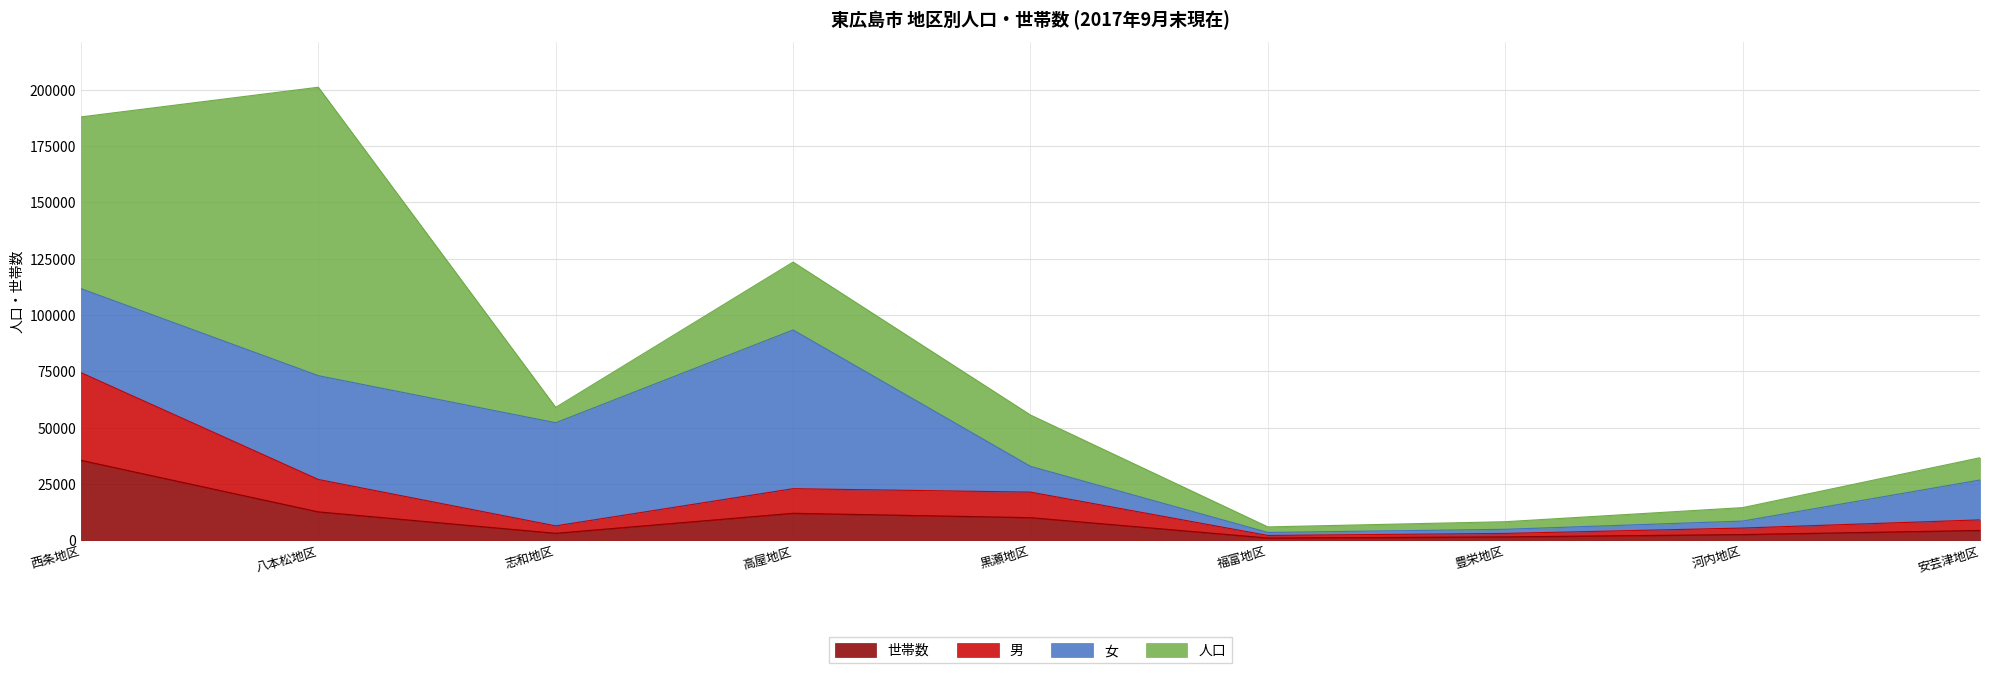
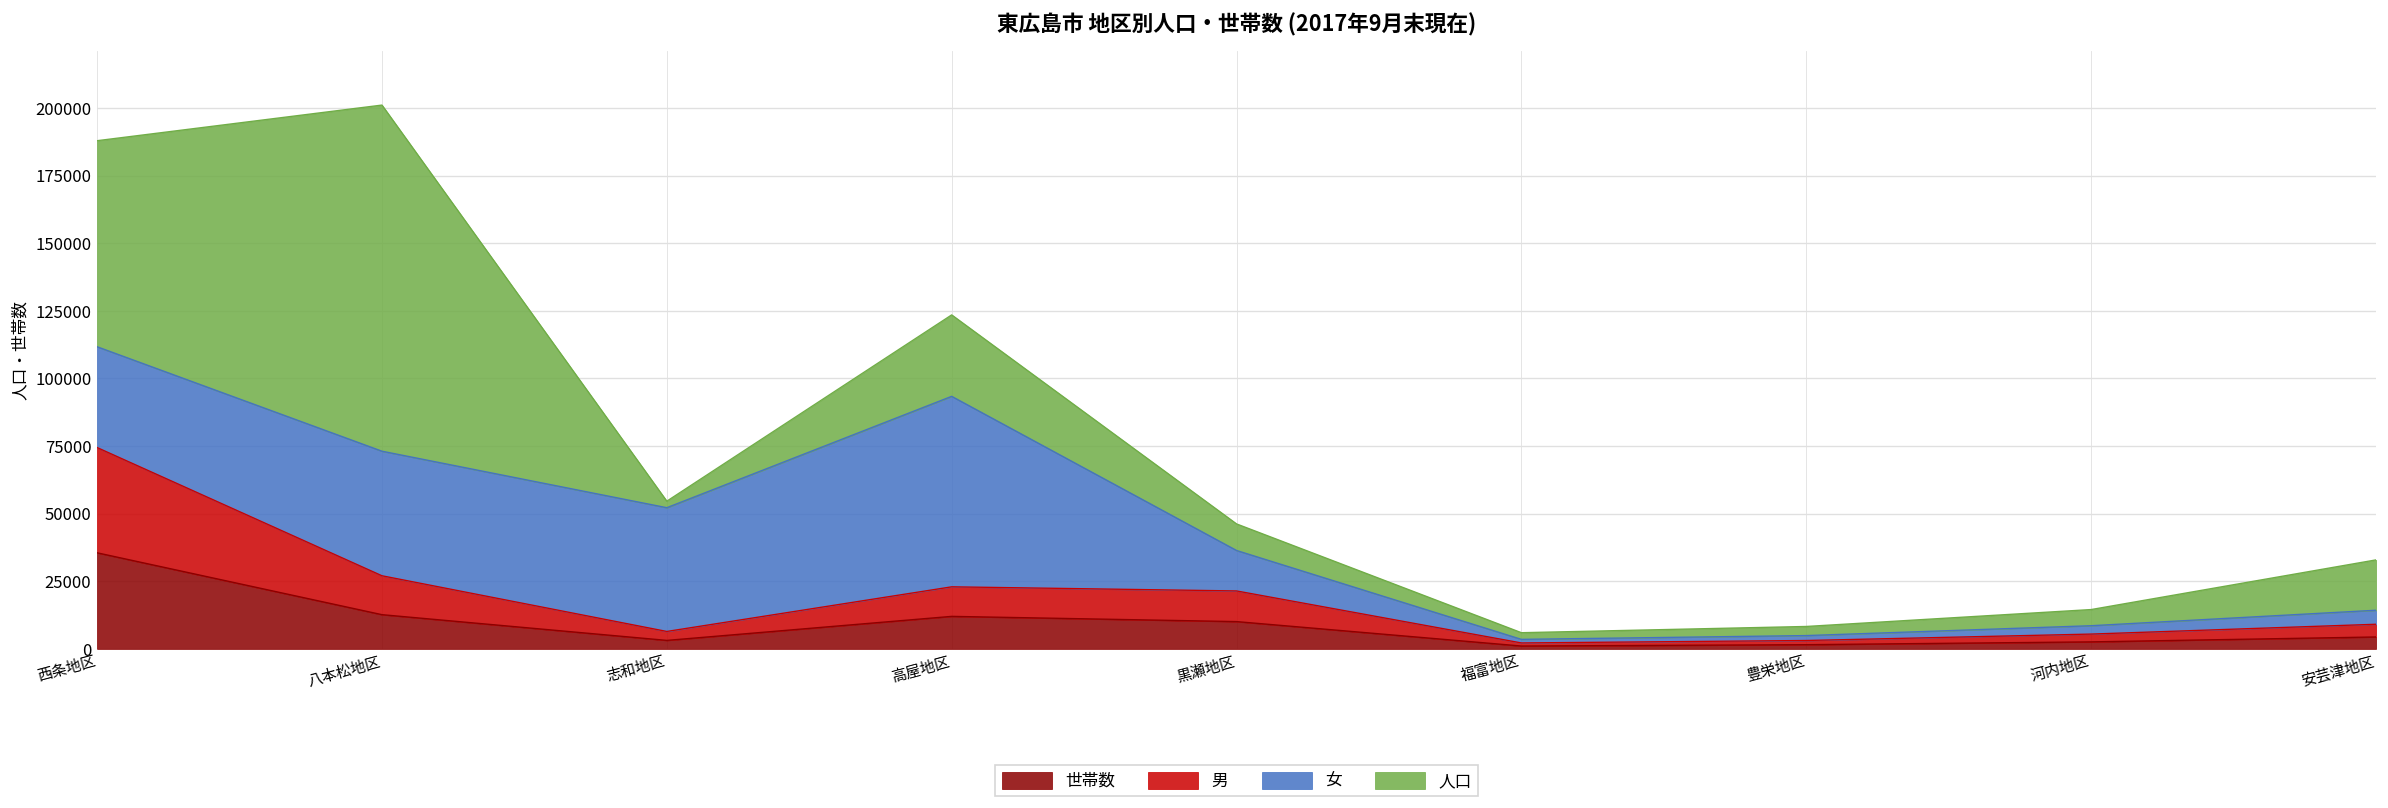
  {
    "世帯数": {
      "西条地区": 36000,
      "八本松地区": 13000,
      "志和地区": 3000,
      "高屋地区": 12000,
      "黒瀬地区": 10000,
      "福富地区": 1000,
      "豊栄地区": 2000,
      "河内地区": 3000,
      "安芸津地区": 4000
    },
    "男": {
      "西条地区": 39000,
      "八本松地区": 14000,
      "志和地区": 3000,
      "高屋地区": 11000,
      "黒瀬地区": 11000,
      "福富地区": 1000,
      "豊栄地区": 2000,
      "河内地区": 3000,
      "安芸津地区": 5000
    },
    "女": {
      "西条地区": 37000,
      "八本松地区": 46000,
      "志和地区": 46000,
      "高屋地区": 70000,
-     "黒瀬地区": 11000,
+     "黒瀬地区": 15000,
      "福富地区": 1000,
      "豊栄地区": 2000,
      "河内地区": 3000,
-     "安芸津地区": 18000
+     "安芸津地区": 5000
    },
    "人口": {
      "西条地区": 76000,
      "八本松地区": 128000,
-     "志和地区": 7000,
+     "志和地区": 2000,
      "高屋地区": 30000,
-     "黒瀬地区": 23000,
+     "黒瀬地区": 10000,
      "福富地区": 2000,
      "豊栄地区": 3000,
      "河内地区": 6000,
-     "安芸津地区": 10000
+     "安芸津地区": 19000
    }
  }
